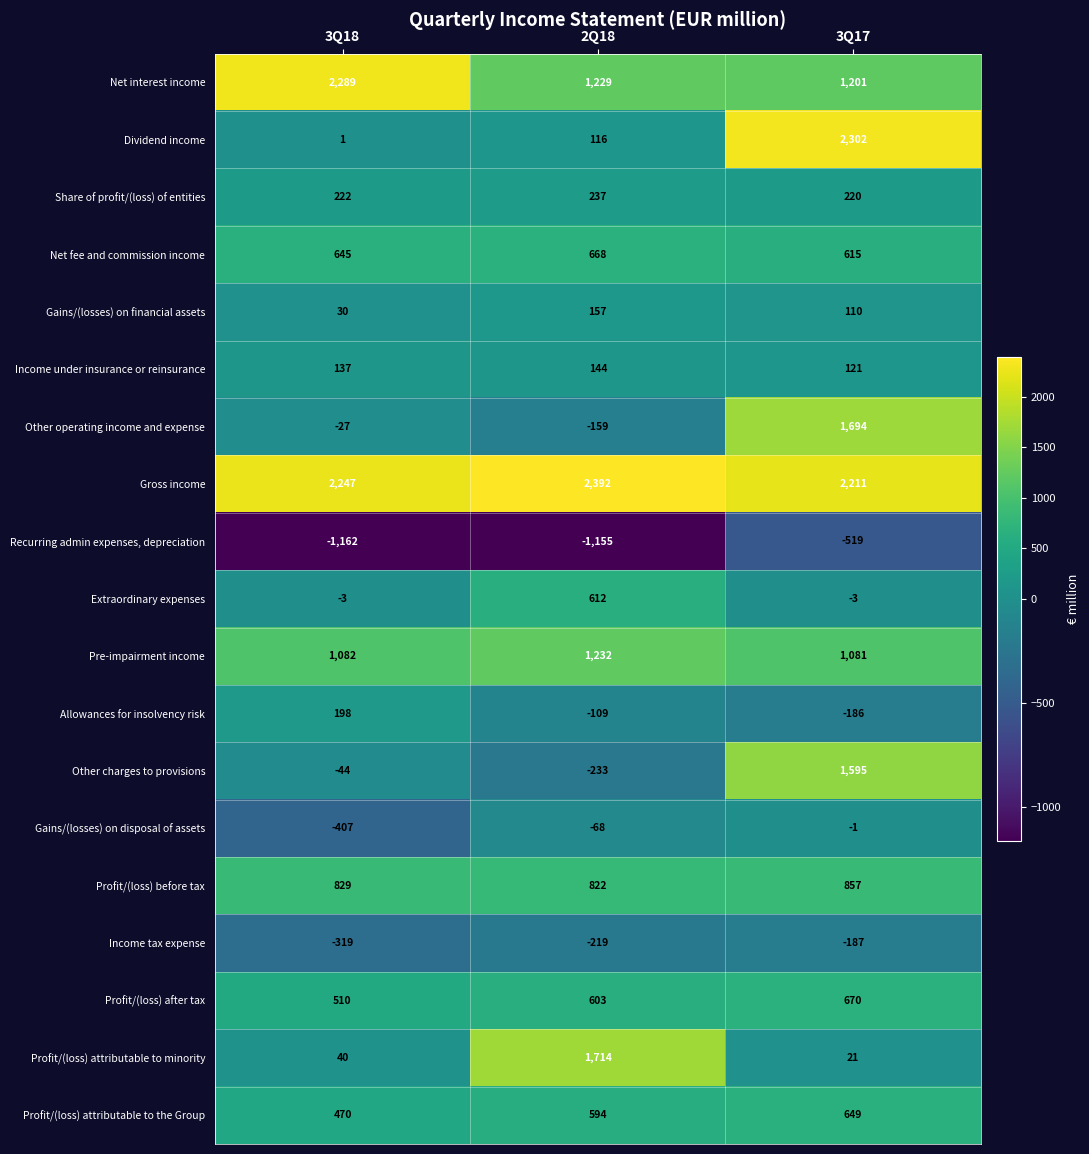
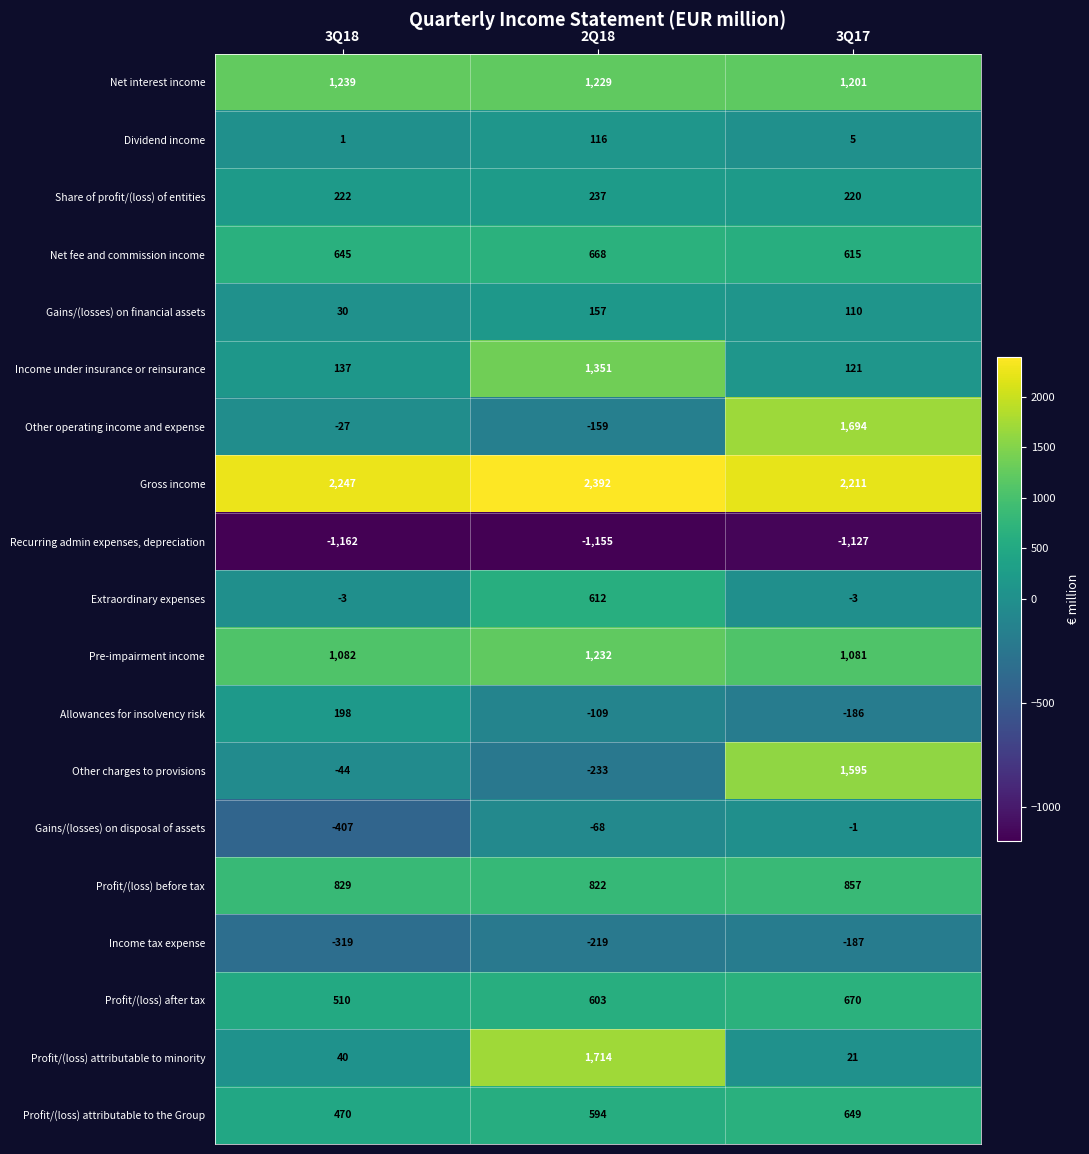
  {
    "Net interest income": {
-     "3Q18": "2,289",
+     "3Q18": "1,239",
      "2Q18": "1,229",
      "3Q17": "1,201"
    },
    "Dividend income": {
      "3Q18": "1",
      "2Q18": "116",
-     "3Q17": "2,302"
+     "3Q17": "5"
    },
    "Share of profit/(loss) of entities": {
      "3Q18": "222",
      "2Q18": "237",
      "3Q17": "220"
    },
    "Net fee and commission income": {
      "3Q18": "645",
      "2Q18": "668",
      "3Q17": "615"
    },
    "Gains/(losses) on financial assets": {
      "3Q18": "30",
      "2Q18": "157",
      "3Q17": "110"
    },
    "Income under insurance or reinsurance": {
      "3Q18": "137",
-     "2Q18": "144",
+     "2Q18": "1,351",
      "3Q17": "121"
    },
    "Other operating income and expense": {
      "3Q18": "-27",
      "2Q18": "-159",
      "3Q17": "1,694"
    },
    "Gross income": {
      "3Q18": "2,247",
      "2Q18": "2,392",
      "3Q17": "2,211"
    },
    "Recurring admin expenses, depreciation": {
      "3Q18": "-1,162",
      "2Q18": "-1,155",
-     "3Q17": "-519"
+     "3Q17": "-1,127"
    },
    "Extraordinary expenses": {
      "3Q18": "-3",
      "2Q18": "612",
      "3Q17": "-3"
    },
    "Pre-impairment income": {
      "3Q18": "1,082",
      "2Q18": "1,232",
      "3Q17": "1,081"
    },
    "Allowances for insolvency risk": {
      "3Q18": "198",
      "2Q18": "-109",
      "3Q17": "-186"
    },
    "Other charges to provisions": {
      "3Q18": "-44",
      "2Q18": "-233",
      "3Q17": "1,595"
    },
    "Gains/(losses) on disposal of assets": {
      "3Q18": "-407",
      "2Q18": "-68",
      "3Q17": "-1"
    },
    "Profit/(loss) before tax": {
      "3Q18": "829",
      "2Q18": "822",
      "3Q17": "857"
    },
    "Income tax expense": {
      "3Q18": "-319",
      "2Q18": "-219",
      "3Q17": "-187"
    },
    "Profit/(loss) after tax": {
      "3Q18": "510",
      "2Q18": "603",
      "3Q17": "670"
    },
    "Profit/(loss) attributable to minority": {
      "3Q18": "40",
      "2Q18": "1,714",
      "3Q17": "21"
    },
    "Profit/(loss) attributable to the Group": {
      "3Q18": "470",
      "2Q18": "594",
      "3Q17": "649"
    }
  }
